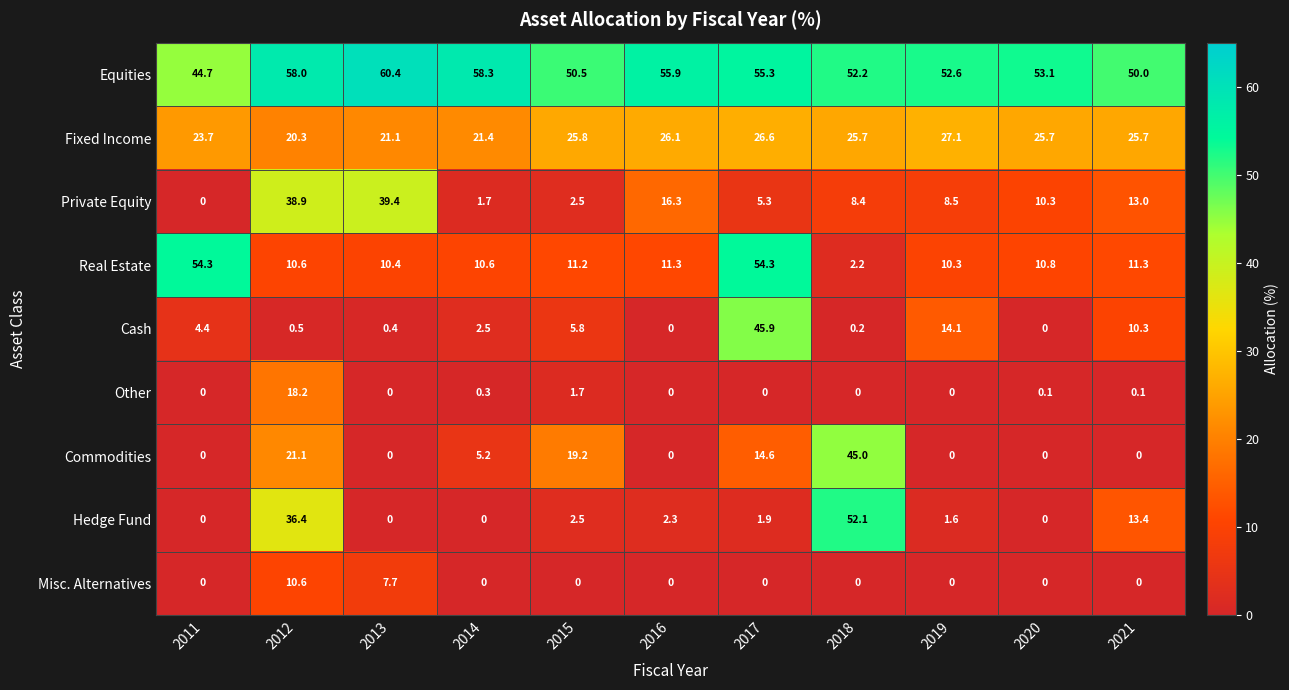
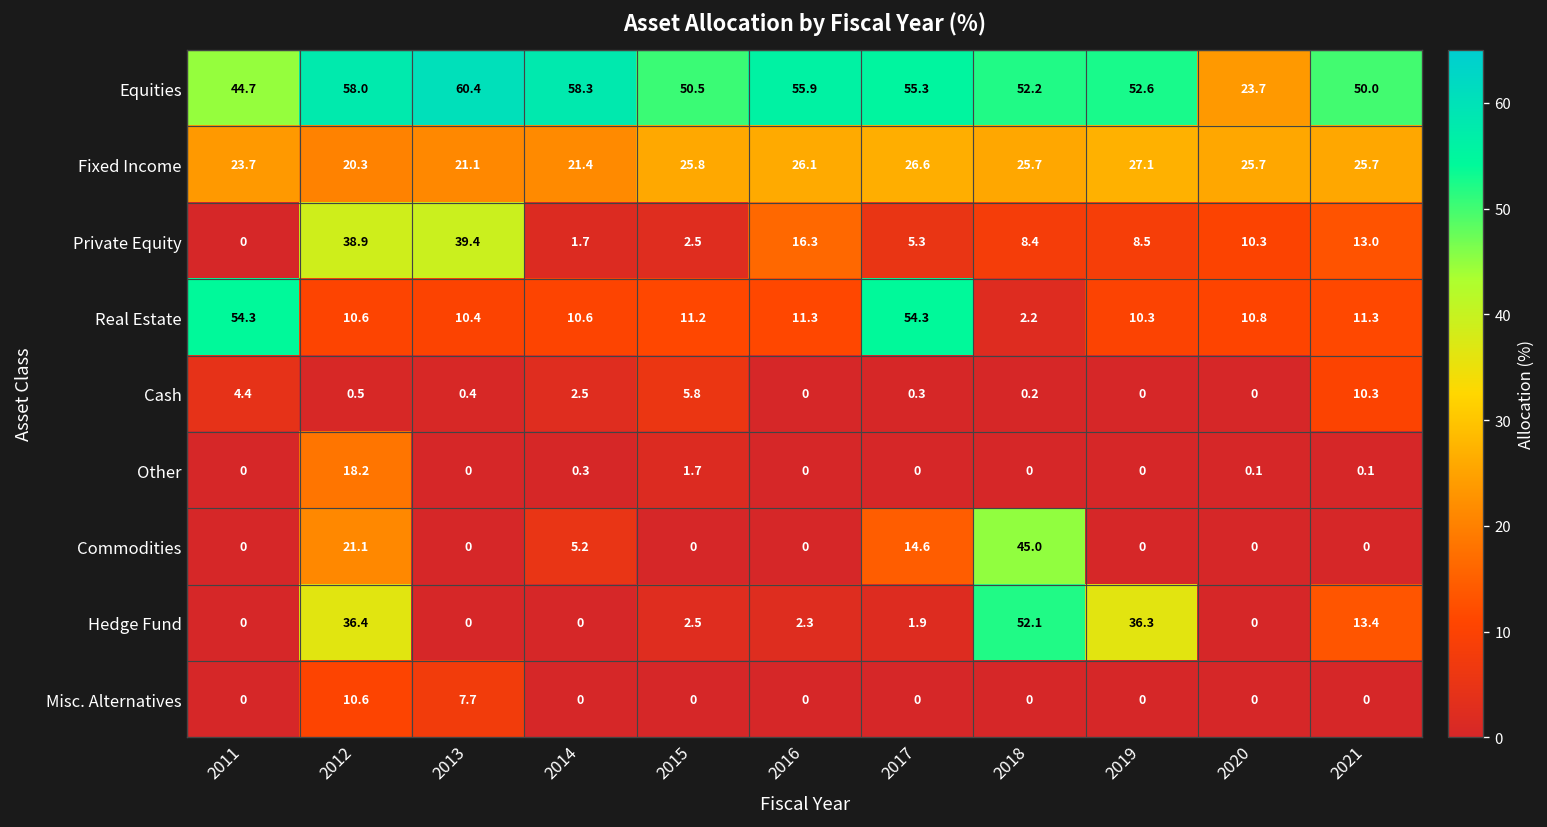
  {
    "Equities": {
      "2011": 44.7,
      "2012": 58.0,
      "2013": 60.4,
      "2014": 58.3,
      "2015": 50.5,
      "2016": 55.9,
      "2017": 55.3,
      "2018": 52.2,
      "2019": 52.6,
-     "2020": 53.1,
+     "2020": 23.7,
      "2021": 50.0
    },
    "Fixed Income": {
      "2011": 23.7,
      "2012": 20.3,
      "2013": 21.1,
      "2014": 21.4,
      "2015": 25.8,
      "2016": 26.1,
      "2017": 26.6,
      "2018": 25.7,
      "2019": 27.1,
      "2020": 25.7,
      "2021": 25.7
    },
    "Private Equity": {
      "2011": 0,
      "2012": 38.9,
      "2013": 39.4,
      "2014": 1.7,
      "2015": 2.5,
      "2016": 16.3,
      "2017": 5.3,
      "2018": 8.4,
      "2019": 8.5,
      "2020": 10.3,
      "2021": 13.0
    },
    "Real Estate": {
      "2011": 54.3,
      "2012": 10.6,
      "2013": 10.4,
      "2014": 10.6,
      "2015": 11.2,
      "2016": 11.3,
      "2017": 54.3,
      "2018": 2.2,
      "2019": 10.3,
      "2020": 10.8,
      "2021": 11.3
    },
    "Cash": {
      "2011": 4.4,
      "2012": 0.5,
      "2013": 0.4,
      "2014": 2.5,
      "2015": 5.8,
      "2016": 0,
-     "2017": 45.9,
+     "2017": 0.3,
      "2018": 0.2,
-     "2019": 14.1,
+     "2019": 0,
      "2020": 0,
      "2021": 10.3
    },
    "Other": {
      "2011": 0,
      "2012": 18.2,
      "2013": 0,
      "2014": 0.3,
      "2015": 1.7,
      "2016": 0,
      "2017": 0,
      "2018": 0,
      "2019": 0,
      "2020": 0.1,
      "2021": 0.1
    },
    "Commodities": {
      "2011": 0,
      "2012": 21.1,
      "2013": 0,
      "2014": 5.2,
-     "2015": 19.2,
+     "2015": 0,
      "2016": 0,
      "2017": 14.6,
      "2018": 45.0,
      "2019": 0,
      "2020": 0,
      "2021": 0
    },
    "Hedge Fund": {
      "2011": 0,
      "2012": 36.4,
      "2013": 0,
      "2014": 0,
      "2015": 2.5,
      "2016": 2.3,
      "2017": 1.9,
      "2018": 52.1,
-     "2019": 1.6,
+     "2019": 36.3,
      "2020": 0,
      "2021": 13.4
    },
    "Misc. Alternatives": {
      "2011": 0,
      "2012": 10.6,
      "2013": 7.7,
      "2014": 0,
      "2015": 0,
      "2016": 0,
      "2017": 0,
      "2018": 0,
      "2019": 0,
      "2020": 0,
      "2021": 0
    }
  }
